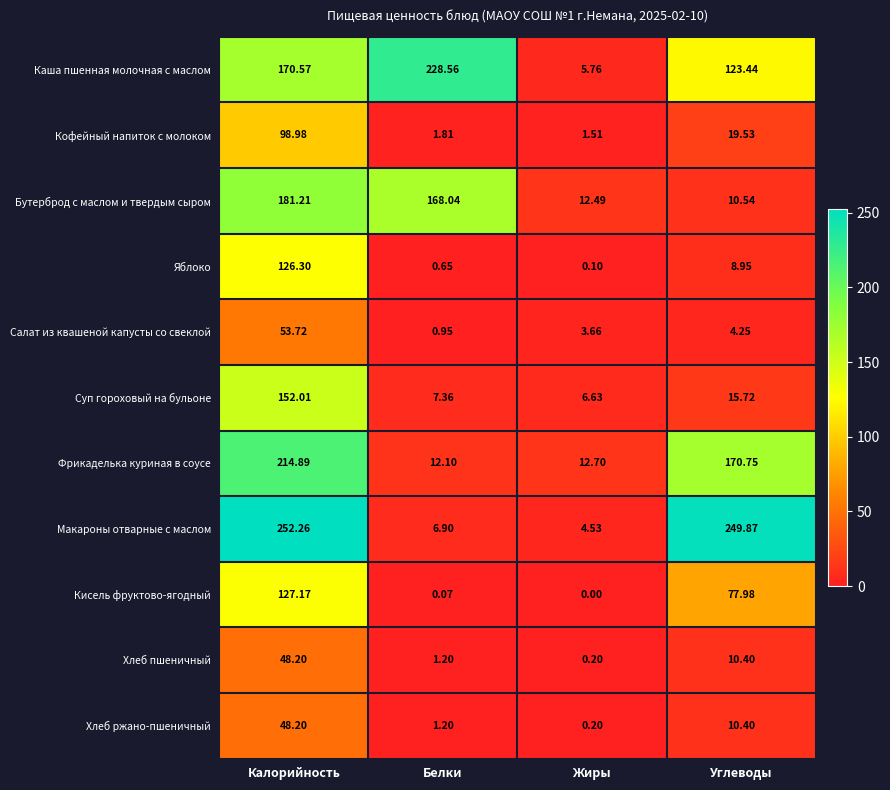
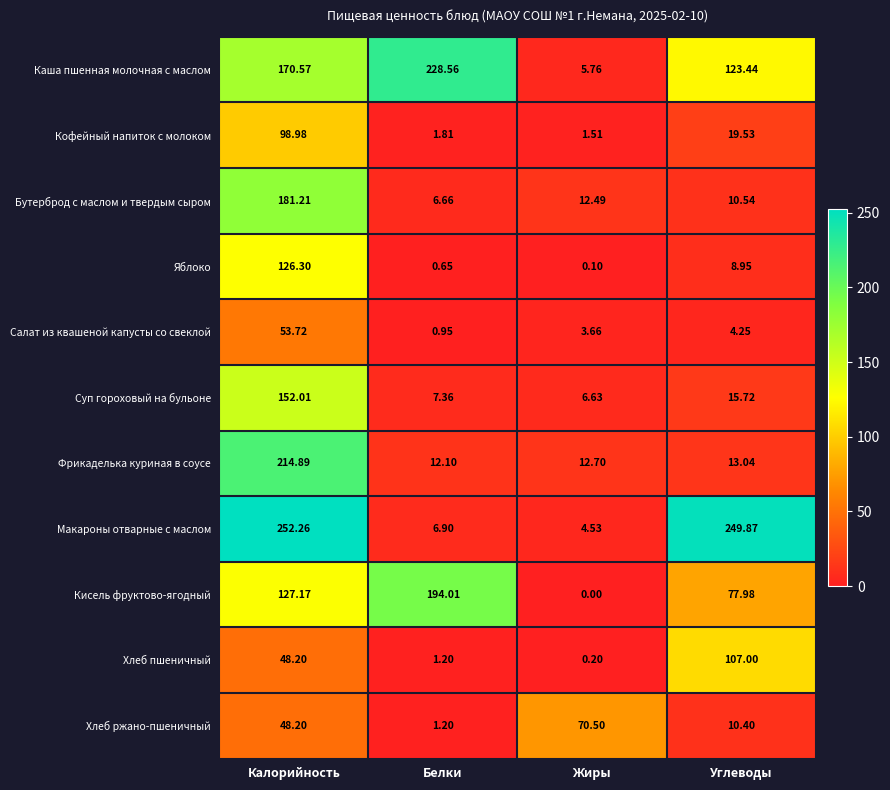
  {
    "Каша пшенная молочная с маслом": {
      "Калорийность": 170.57,
      "Белки": 228.56,
      "Жиры": 5.76,
      "Углеводы": 123.44
    },
    "Кофейный напиток с молоком": {
      "Калорийность": 98.98,
      "Белки": 1.81,
      "Жиры": 1.51,
      "Углеводы": 19.53
    },
    "Бутерброд с маслом и твердым сыром": {
      "Калорийность": 181.21,
-     "Белки": 168.04,
+     "Белки": 6.66,
      "Жиры": 12.49,
      "Углеводы": 10.54
    },
    "Яблоко": {
      "Калорийность": 126.30,
      "Белки": 0.65,
      "Жиры": 0.10,
      "Углеводы": 8.95
    },
    "Салат из квашеной капусты со свеклой": {
      "Калорийность": 53.72,
      "Белки": 0.95,
      "Жиры": 3.66,
      "Углеводы": 4.25
    },
    "Суп гороховый на бульоне": {
      "Калорийность": 152.01,
      "Белки": 7.36,
      "Жиры": 6.63,
      "Углеводы": 15.72
    },
    "Фрикаделька куриная в соусе": {
      "Калорийность": 214.89,
      "Белки": 12.10,
      "Жиры": 12.70,
-     "Углеводы": 170.75
+     "Углеводы": 13.04
    },
    "Макароны отварные с маслом": {
      "Калорийность": 252.26,
      "Белки": 6.90,
      "Жиры": 4.53,
      "Углеводы": 249.87
    },
    "Кисель фруктово-ягодный": {
      "Калорийность": 127.17,
-     "Белки": 0.07,
+     "Белки": 194.01,
      "Жиры": 0.00,
      "Углеводы": 77.98
    },
    "Хлеб пшеничный": {
      "Калорийность": 48.20,
      "Белки": 1.20,
      "Жиры": 0.20,
-     "Углеводы": 10.40
+     "Углеводы": 107.00
    },
    "Хлеб ржано-пшеничный": {
      "Калорийность": 48.20,
      "Белки": 1.20,
-     "Жиры": 0.20,
+     "Жиры": 70.50,
      "Углеводы": 10.40
    }
  }
